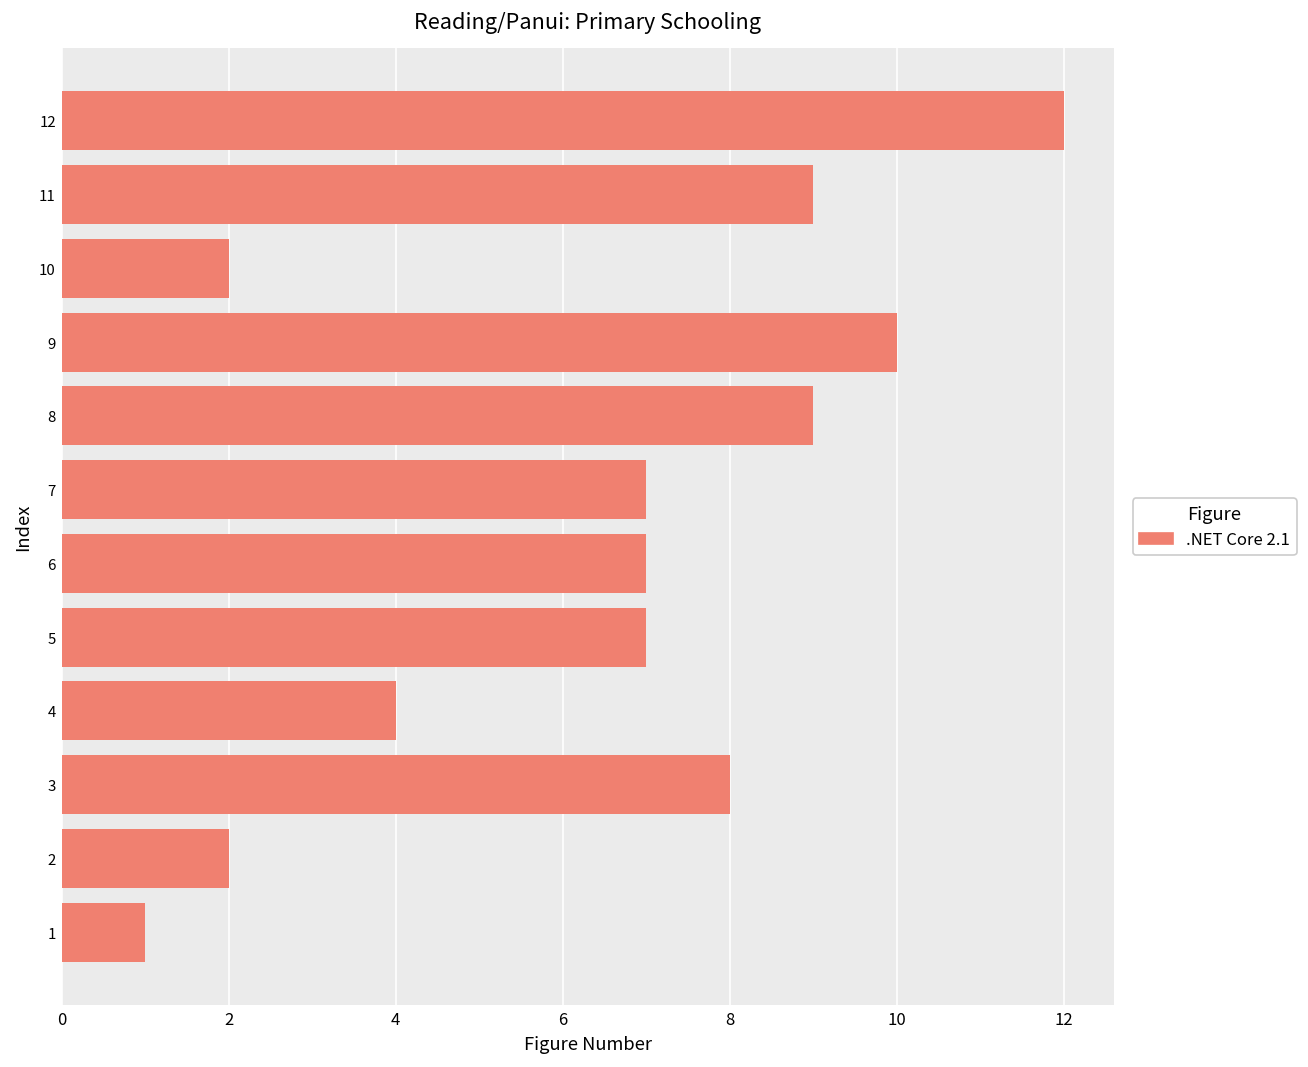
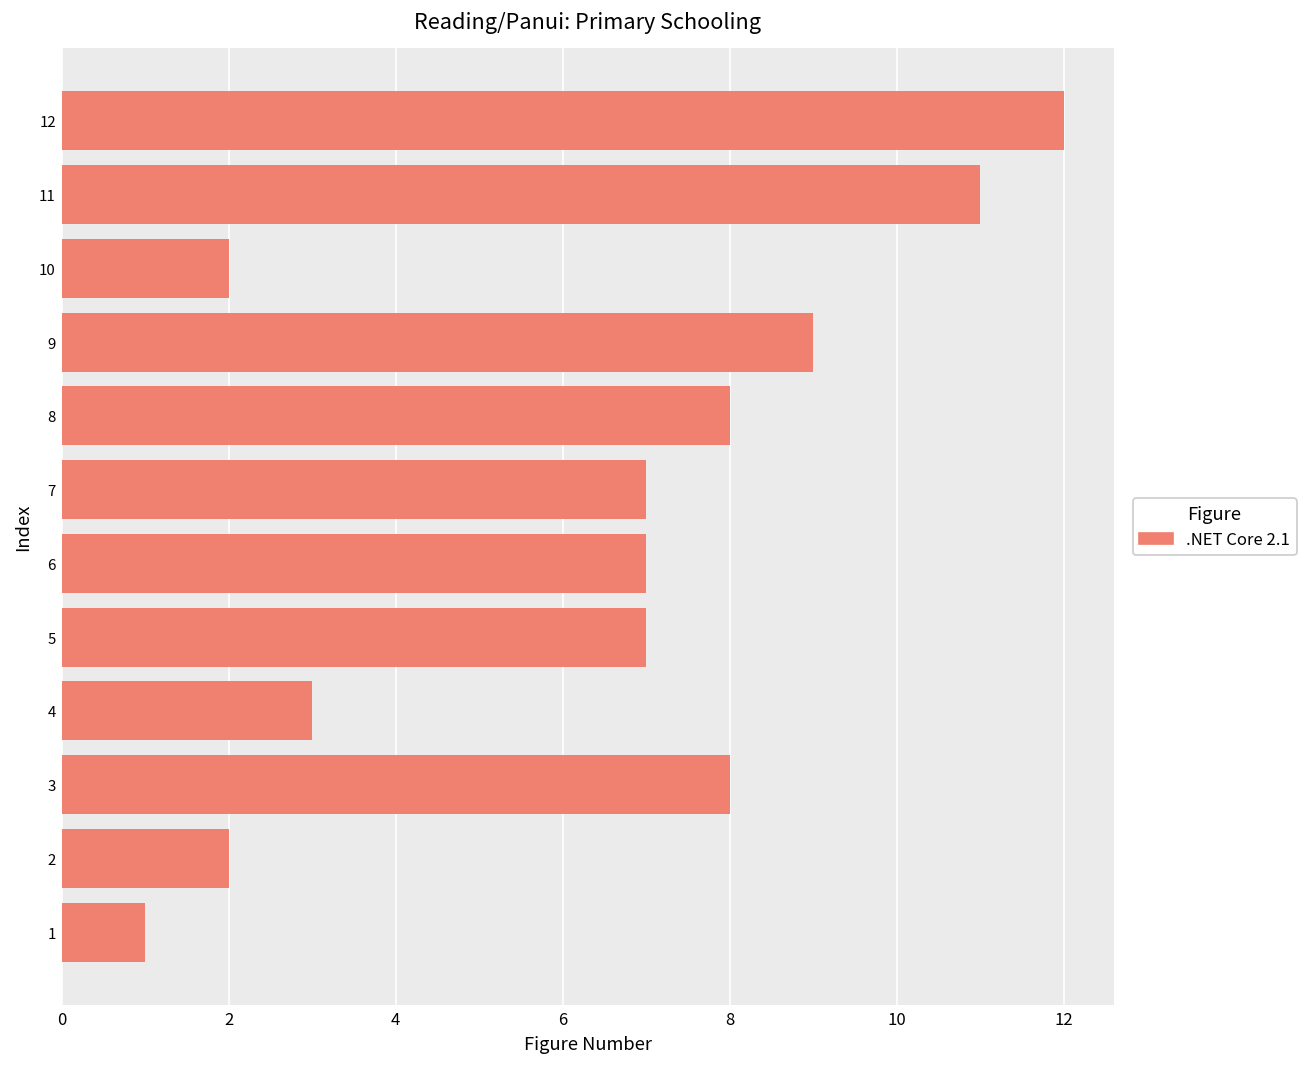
  {
    "12": 12,
-   "11": 9,
+   "11": 11,
    "10": 2,
-   "9": 10,
-   "8": 9,
+   "9": 9,
+   "8": 8,
    "7": 7,
    "6": 7,
    "5": 7,
-   "4": 4,
+   "4": 3,
    "3": 8,
    "2": 2,
    "1": 1
  }
